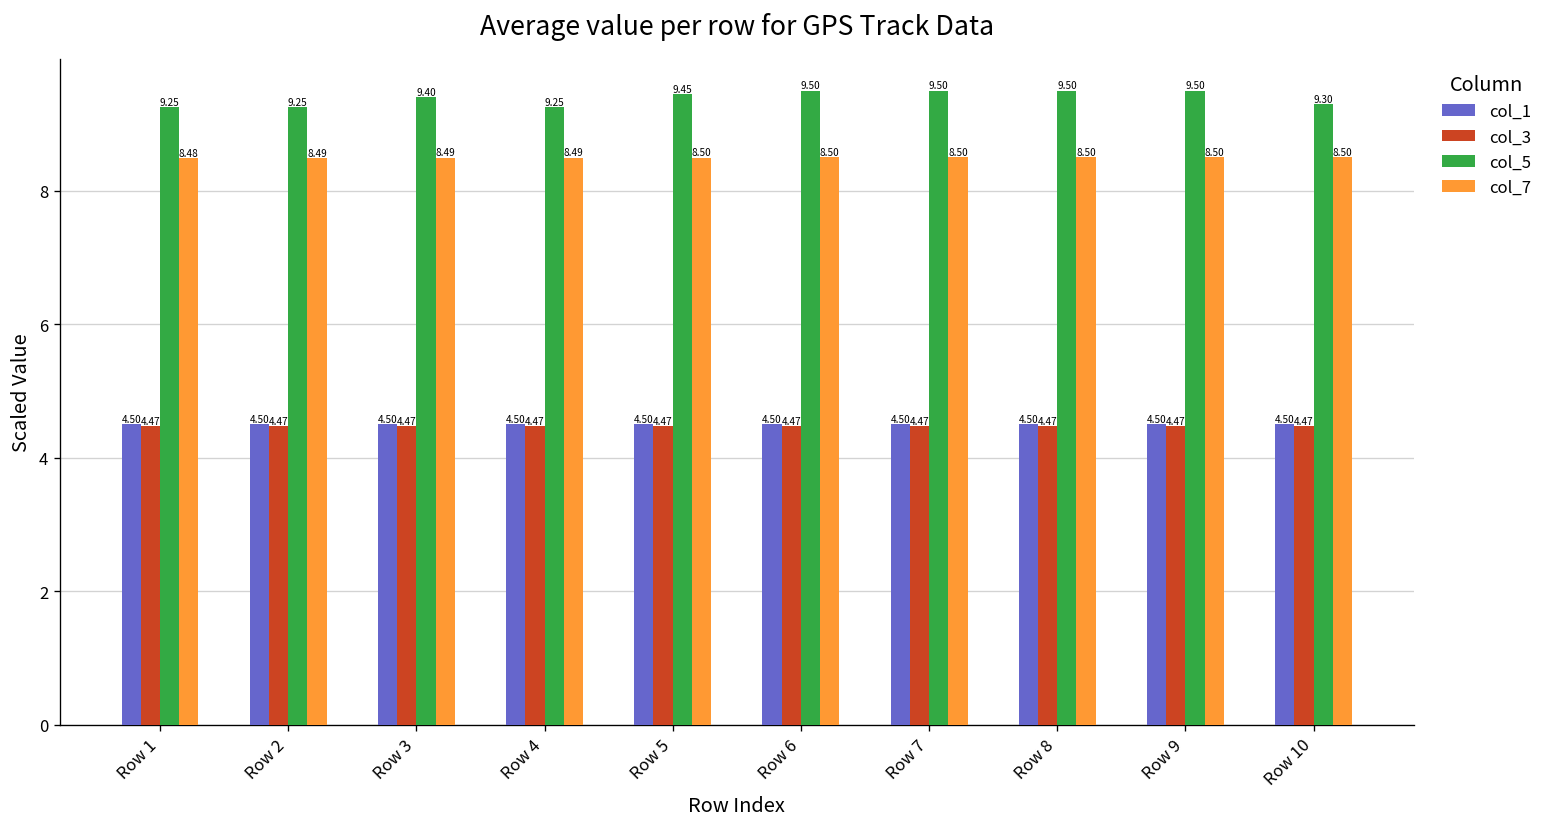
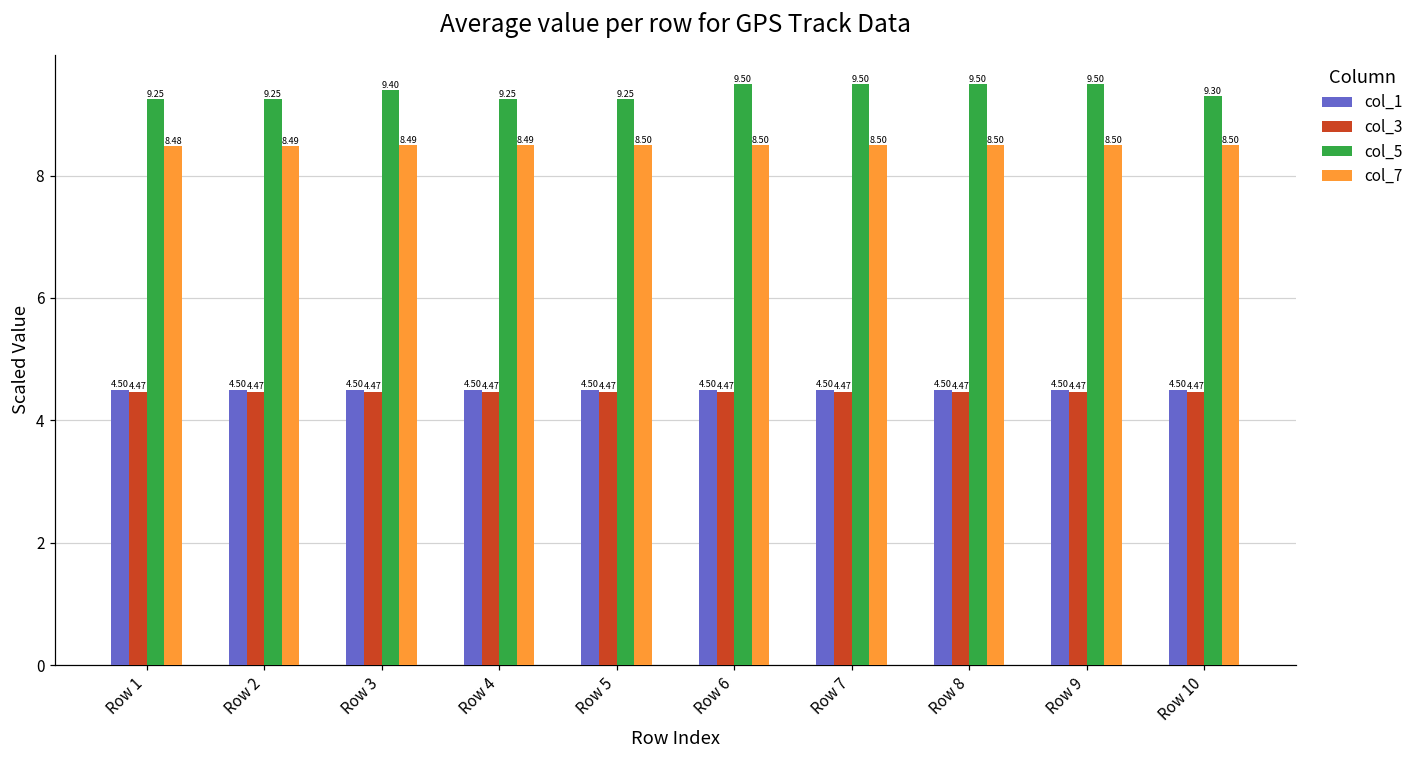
  {
    "col_1": {
      "Row 1": 4.50,
      "Row 2": 4.50,
      "Row 3": 4.50,
      "Row 4": 4.50,
      "Row 5": 4.50,
      "Row 6": 4.50,
      "Row 7": 4.50,
      "Row 8": 4.50,
      "Row 9": 4.50,
      "Row 10": 4.50
    },
    "col_3": {
      "Row 1": 4.47,
      "Row 2": 4.47,
      "Row 3": 4.47,
      "Row 4": 4.47,
      "Row 5": 4.47,
      "Row 6": 4.47,
      "Row 7": 4.47,
      "Row 8": 4.47,
      "Row 9": 4.47,
      "Row 10": 4.47
    },
    "col_5": {
      "Row 1": 9.25,
      "Row 2": 9.25,
      "Row 3": 9.40,
      "Row 4": 9.25,
-     "Row 5": 9.45,
+     "Row 5": 9.25,
      "Row 6": 9.50,
      "Row 7": 9.50,
      "Row 8": 9.50,
      "Row 9": 9.50,
      "Row 10": 9.30
    },
    "col_7": {
      "Row 1": 8.48,
      "Row 2": 8.49,
      "Row 3": 8.49,
      "Row 4": 8.49,
      "Row 5": 8.50,
      "Row 6": 8.50,
      "Row 7": 8.50,
      "Row 8": 8.50,
      "Row 9": 8.50,
      "Row 10": 8.50
    }
  }
